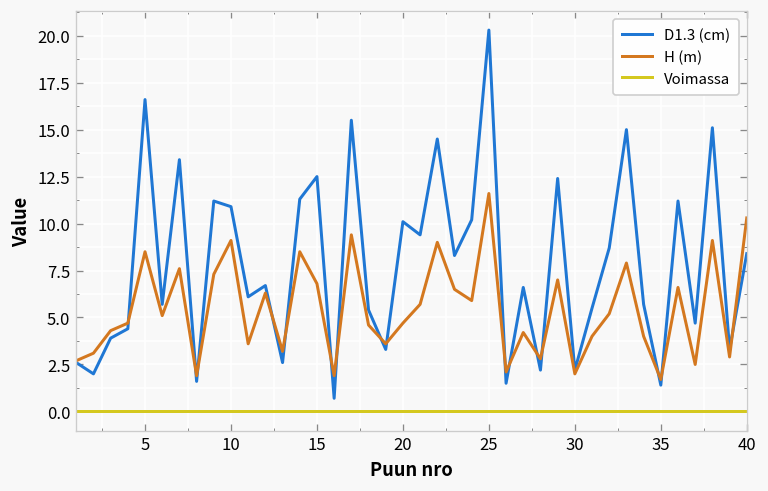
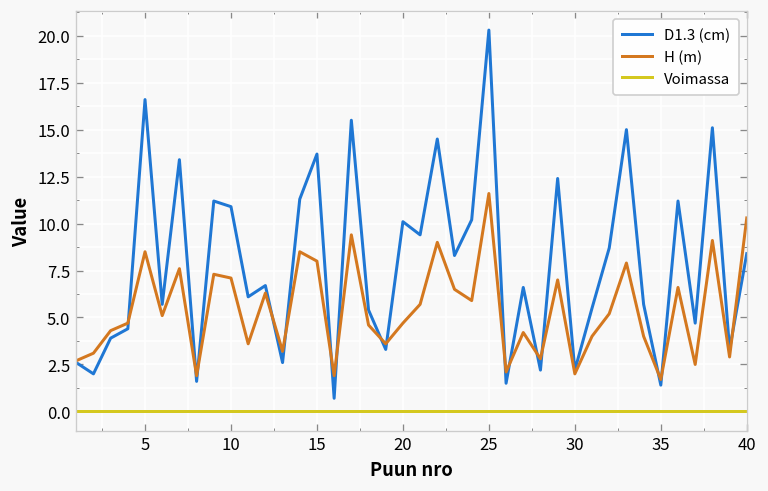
  {
    "D1.3 (cm)": {
      "5": 16.6,
      "10": 10.9,
-     "15": 12.5,
+     "15": 13.7,
      "20": 10.1,
      "25": 20.3,
      "30": 2.2,
      "35": 1.4,
      "40": 8.4
    },
    "H (m)": {
      "5": 8.5,
-     "10": 9.1,
-     "15": 6.8,
+     "10": 7.1,
+     "15": 8.0,
      "20": 4.7,
      "25": 11.6,
      "30": 2.0,
      "35": 1.7,
      "40": 10.3
    },
    "Voimassa": {
      "5": 0.0,
      "10": 0.0,
      "15": 0.0,
      "20": 0.0,
      "25": 0.0,
      "30": 0.0,
      "35": 0.0,
      "40": 0.0
    }
  }
